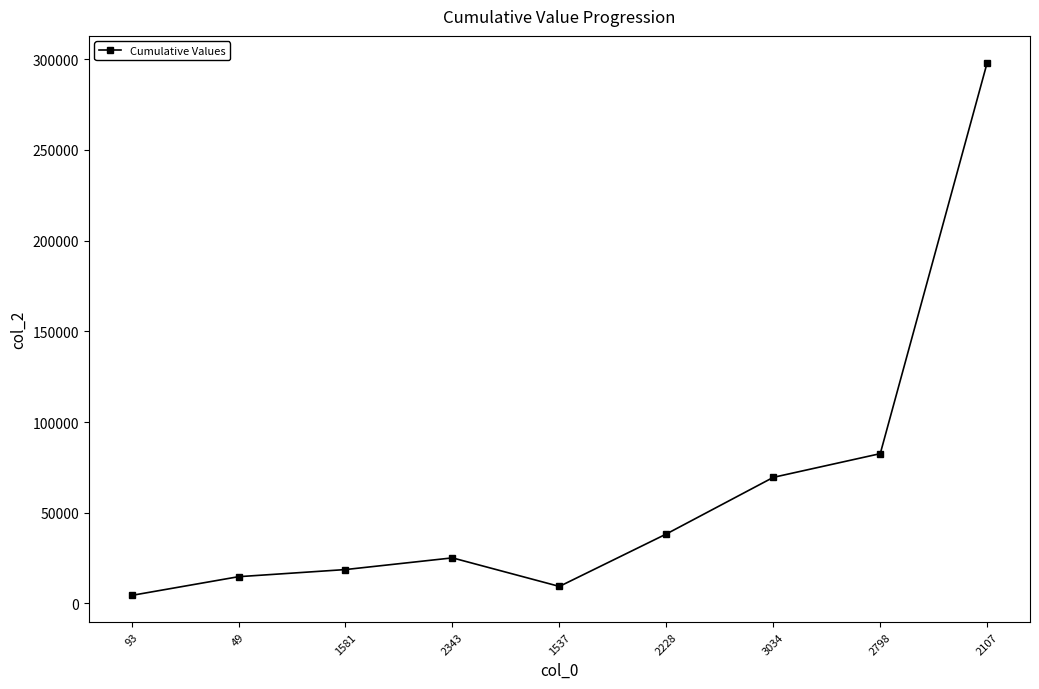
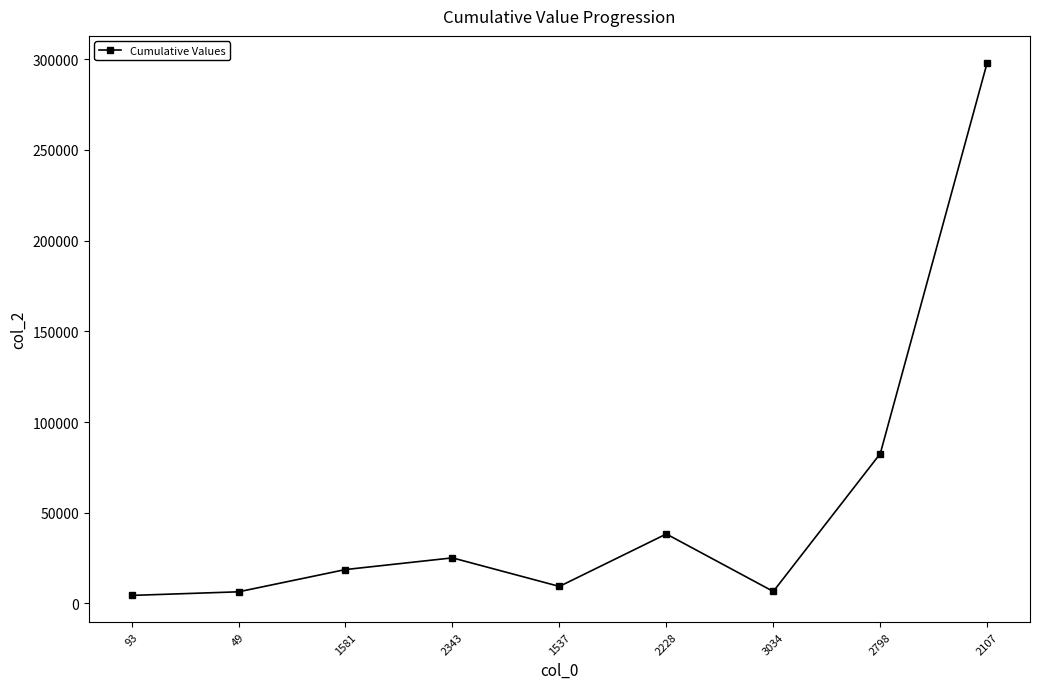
  {
    "93": 4000,
-   "49": 15000,
+   "49": 6000,
    "1581": 19000,
    "2343": 25000,
    "1537": 9000,
    "2228": 38000,
-   "3034": 70000,
+   "3034": 7000,
    "2798": 83000,
    "2107": 298000
  }
